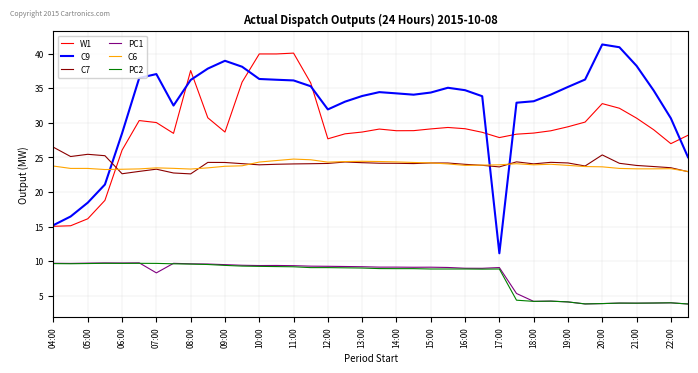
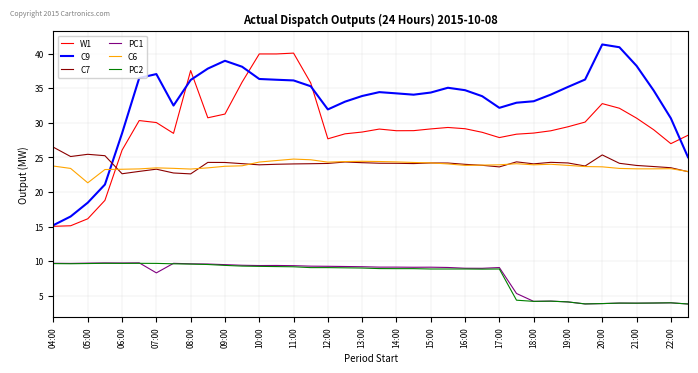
  {
    "W1": {
      "05:00": 16,
      "06:00": 26,
      "07:00": 30,
      "08:00": 38,
-     "09:00": 29,
+     "09:00": 31,
      "10:00": 40,
      "11:00": 40,
      "12:00": 28,
      "13:00": 29,
      "14:00": 29,
      "15:00": 29,
      "16:00": 29,
      "17:00": 28,
      "18:00": 29,
      "19:00": 29,
      "20:00": 33,
      "21:00": 31,
      "22:00": 27
    },
    "C9": {
      "05:00": 18,
      "06:00": 29,
      "07:00": 37,
      "08:00": 36,
      "09:00": 39,
      "10:00": 36,
      "11:00": 36,
      "12:00": 32,
      "13:00": 34,
      "14:00": 34,
      "15:00": 34,
      "16:00": 35,
-     "17:00": 11,
+     "17:00": 32,
      "18:00": 33,
      "19:00": 35,
      "20:00": 41,
      "21:00": 38,
      "22:00": 31
    },
    "C7": {
      "04:00": 26,
      "05:00": 25,
      "06:00": 23,
      "08:00": 23,
      "09:00": 24,
      "10:00": 24,
      "11:00": 24,
      "20:00": 25,
      "21:00": 24
    },
    "PC1": {
      "07:00": 8
    },
    "C6": {
      "04:00": 24,
-     "05:00": 23,
+     "05:00": 21,
      "06:00": 23,
      "08:00": 23,
      "09:00": 24,
      "10:00": 24,
      "11:00": 25,
      "20:00": 24,
      "21:00": 23
    },
    "PC2": {
      "07:00": 10
    }
  }
